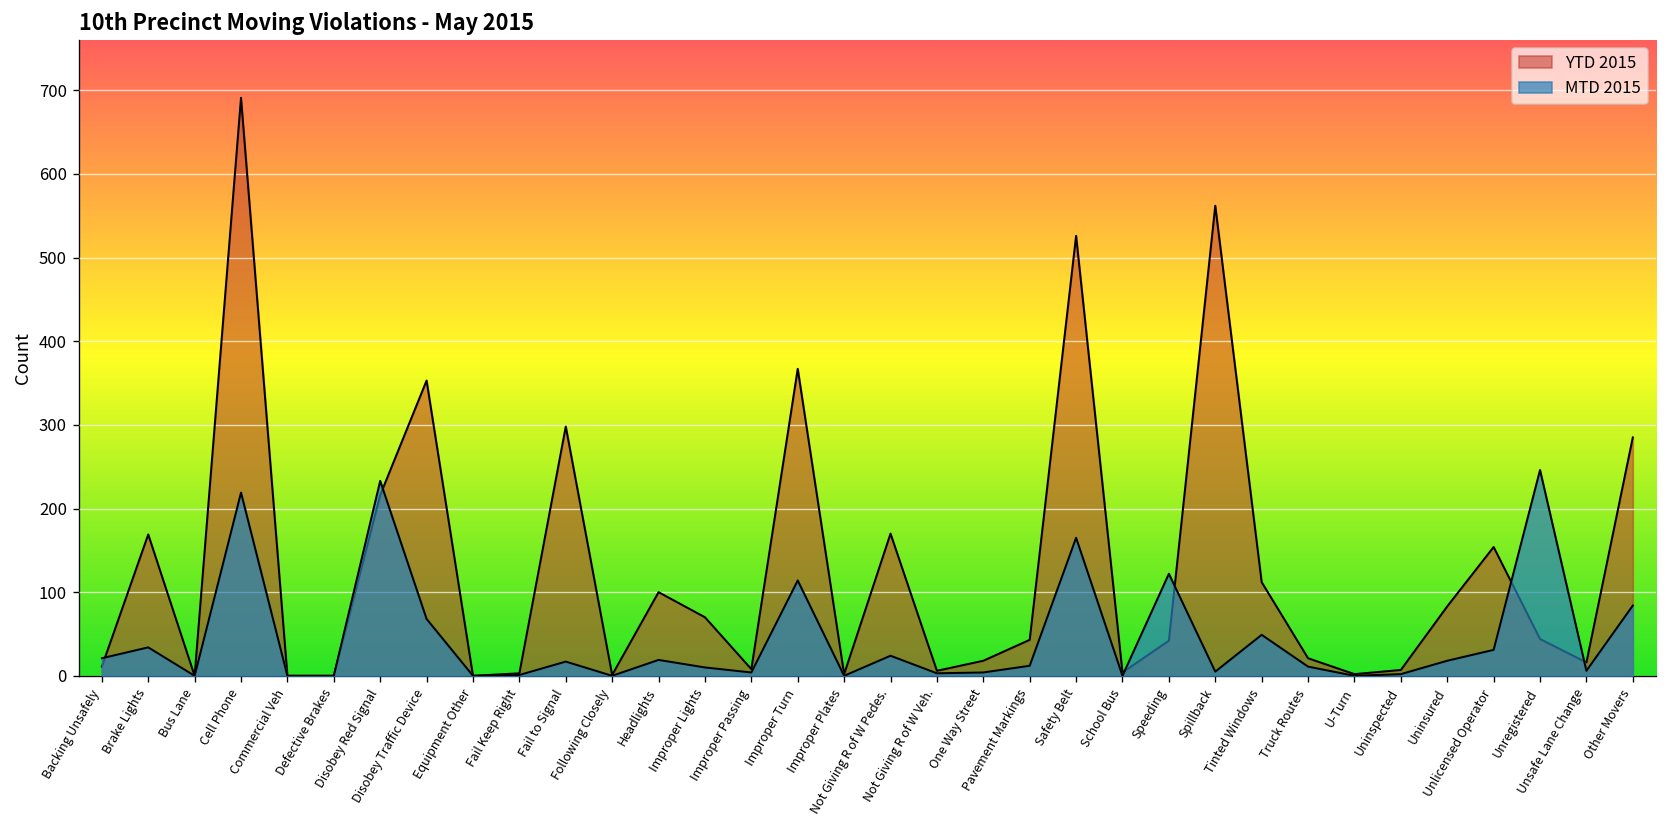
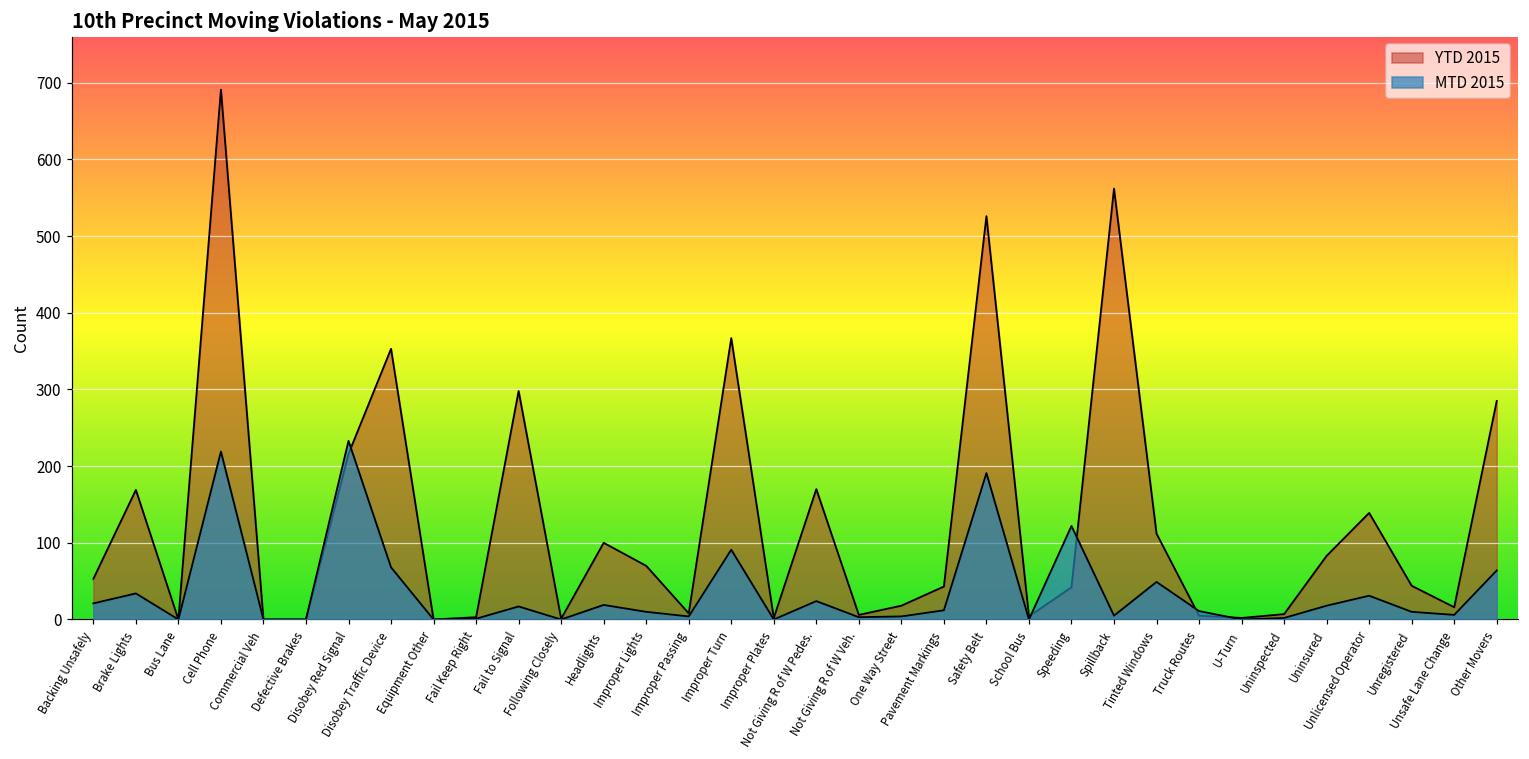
  {
    "YTD 2015": {
-     "Backing Unsafely": 10,
+     "Backing Unsafely": 50,
      "Brake Lights": 170,
      "Cell Phone": 690,
      "Disobey Red Signal": 220,
      "Disobey Traffic Device": 350,
      "Fail to Signal": 300,
      "Headlights": 100,
      "Improper Lights": 70,
      "Improper Passing": 10,
      "Improper Turn": 370,
      "Not Giving R of W Pedes.": 170,
      "One Way Street": 20,
      "Pavement Markings": 40,
      "Safety Belt": 530,
      "School Bus": 0,
      "Speeding": 40,
      "Spillback": 560,
      "Tinted Windows": 110,
-     "Truck Routes": 20,
+     "Truck Routes": 10,
      "Uninspected": 10,
      "Uninsured": 80,
-     "Unlicensed Operator": 150,
+     "Unlicensed Operator": 140,
      "Unregistered": 40,
      "Unsafe Lane Change": 20,
      "Other Movers": 290
    },
    "MTD 2015": {
      "Backing Unsafely": 20,
      "Brake Lights": 30,
      "Cell Phone": 220,
      "Disobey Red Signal": 230,
      "Disobey Traffic Device": 70,
      "Fail to Signal": 20,
      "Headlights": 20,
      "Improper Lights": 10,
      "Improper Passing": 0,
-     "Improper Turn": 110,
+     "Improper Turn": 90,
      "Not Giving R of W Pedes.": 20,
      "One Way Street": 0,
      "Pavement Markings": 10,
-     "Safety Belt": 170,
+     "Safety Belt": 190,
      "School Bus": 0,
      "Speeding": 120,
      "Spillback": 10,
      "Tinted Windows": 50,
      "Truck Routes": 10,
      "Uninspected": 0,
      "Uninsured": 20,
      "Unlicensed Operator": 30,
-     "Unregistered": 250,
+     "Unregistered": 10,
      "Unsafe Lane Change": 10,
-     "Other Movers": 80
+     "Other Movers": 60
    }
  }
